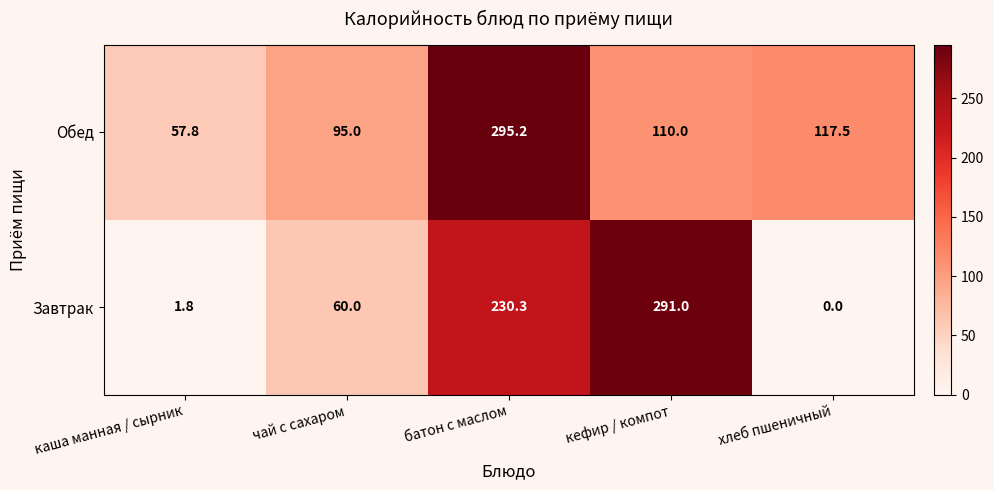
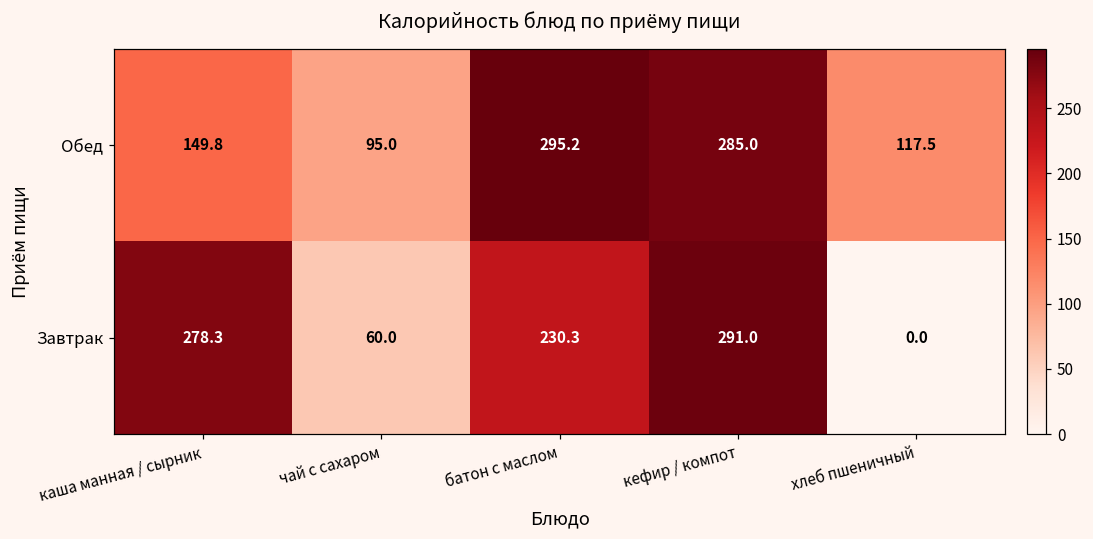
  {
    "Обед": {
-     "каша манная / сырник": 57.8,
+     "каша манная / сырник": 149.8,
      "чай с сахаром": 95.0,
      "батон с маслом": 295.2,
-     "кефир / компот": 110.0,
+     "кефир / компот": 285.0,
      "хлеб пшеничный": 117.5
    },
    "Завтрак": {
-     "каша манная / сырник": 1.8,
+     "каша манная / сырник": 278.3,
      "чай с сахаром": 60.0,
      "батон с маслом": 230.3,
      "кефир / компот": 291.0,
      "хлеб пшеничный": 0.0
    }
  }
